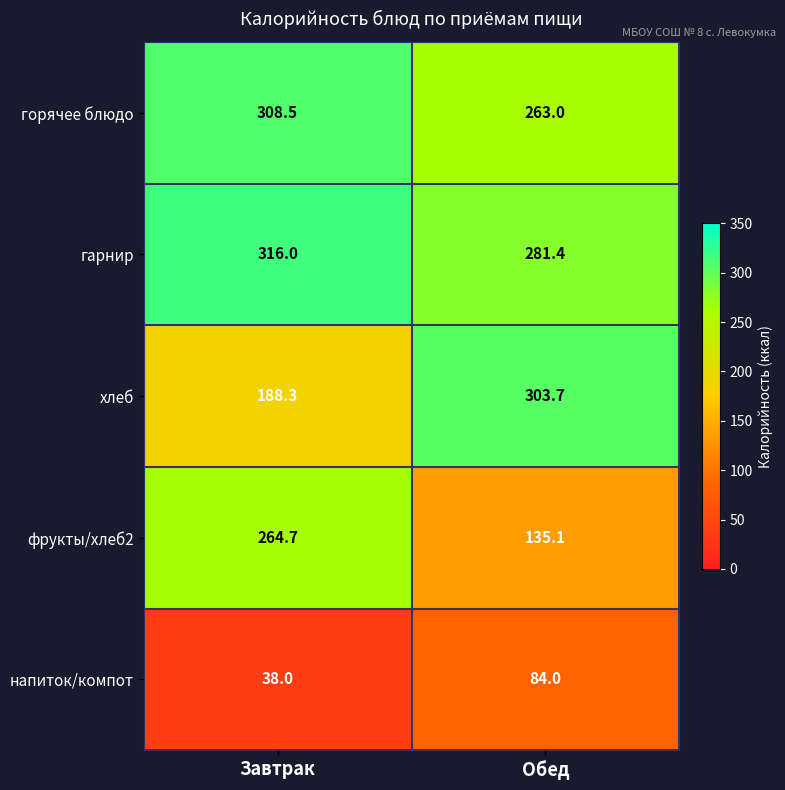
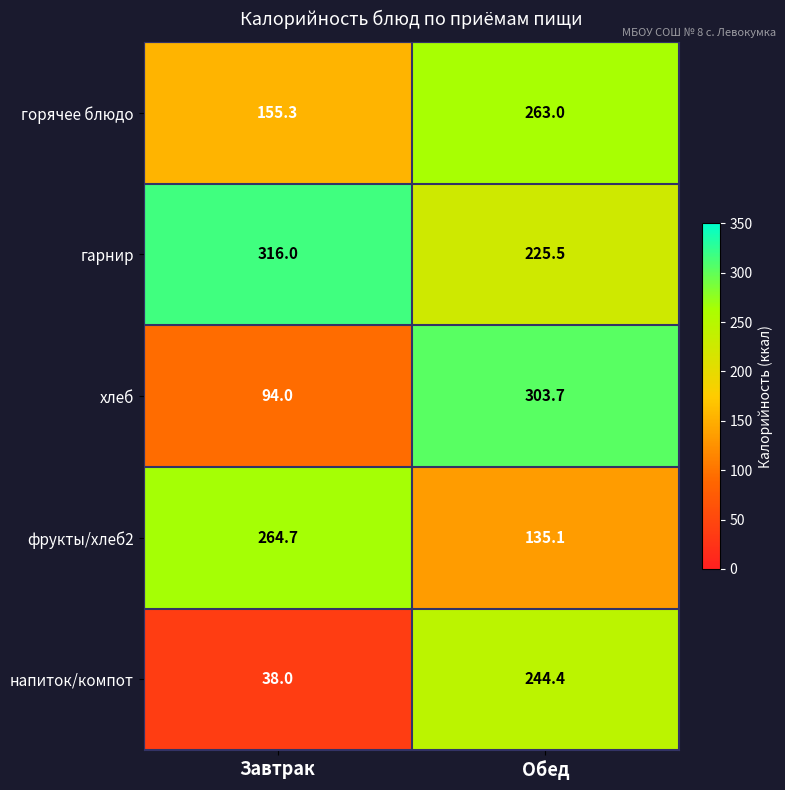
  {
    "горячее блюдо": {
-     "Завтрак": 308.5,
+     "Завтрак": 155.3,
      "Обед": 263.0
    },
    "гарнир": {
      "Завтрак": 316.0,
-     "Обед": 281.4
+     "Обед": 225.5
    },
    "хлеб": {
-     "Завтрак": 188.3,
+     "Завтрак": 94.0,
      "Обед": 303.7
    },
    "фрукты/хлеб2": {
      "Завтрак": 264.7,
      "Обед": 135.1
    },
    "напиток/компот": {
      "Завтрак": 38.0,
-     "Обед": 84.0
+     "Обед": 244.4
    }
  }
